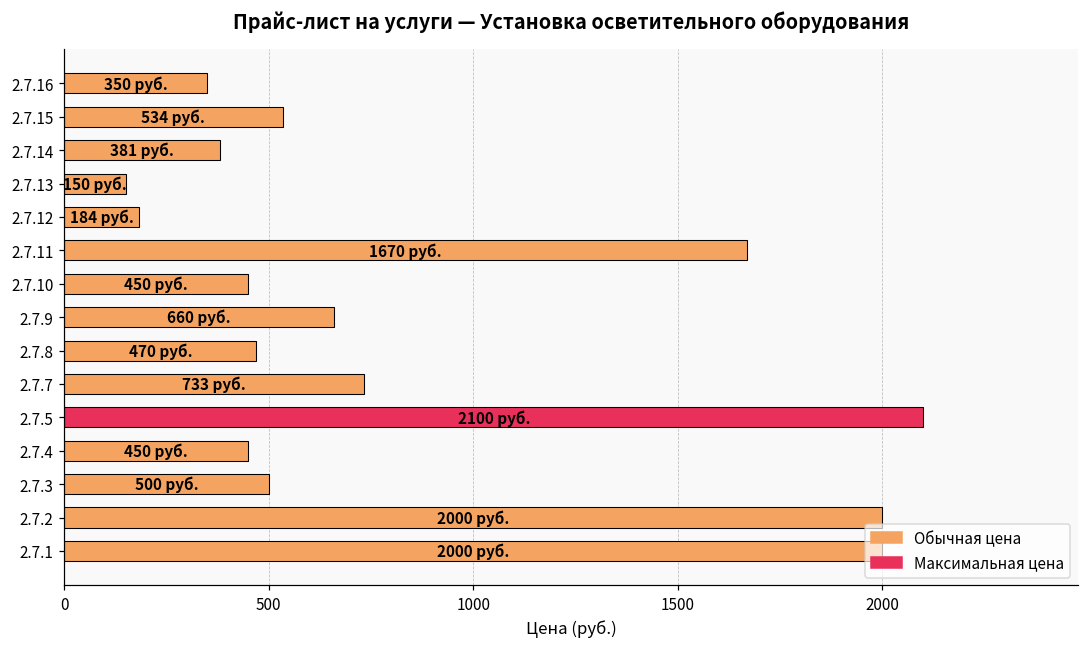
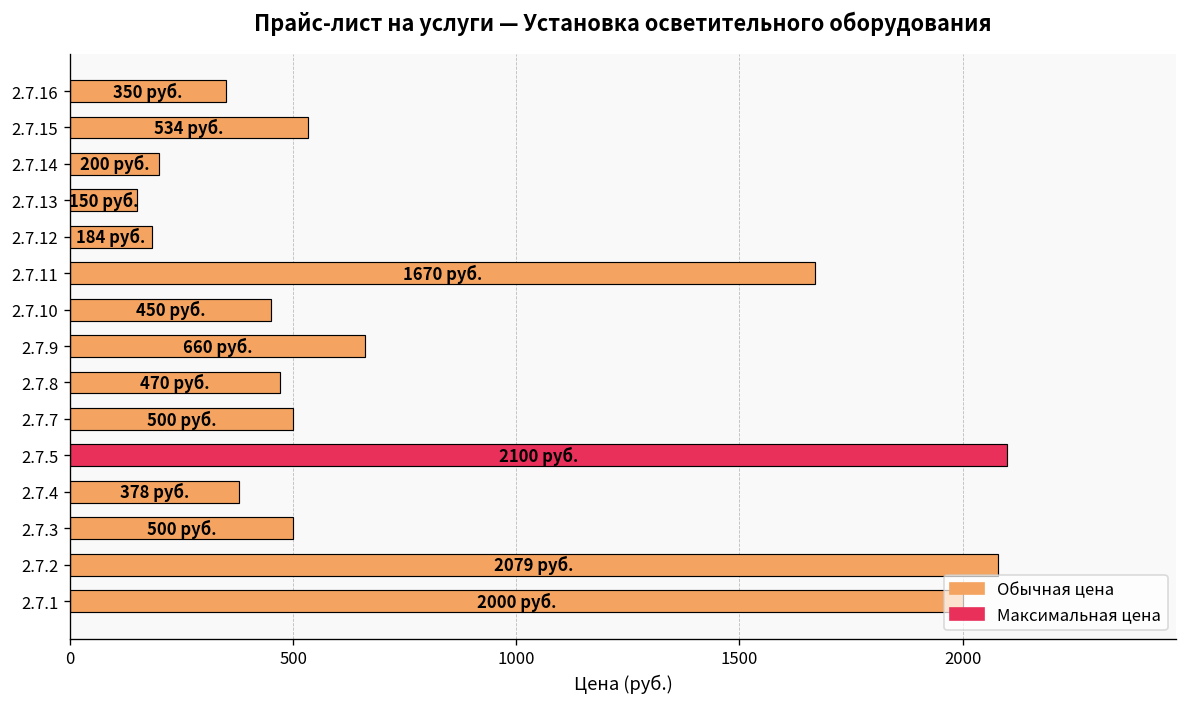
  {
    "2.7.16": 350,
    "2.7.15": 534,
-   "2.7.14": 381,
+   "2.7.14": 200,
    "2.7.13": 150,
    "2.7.12": 184,
    "2.7.11": 1670,
    "2.7.10": 450,
    "2.7.9": 660,
    "2.7.8": 470,
-   "2.7.7": 733,
+   "2.7.7": 500,
    "2.7.5": 2100,
-   "2.7.4": 450,
+   "2.7.4": 378,
    "2.7.3": 500,
-   "2.7.2": 2000
+   "2.7.2": 2079
  }
